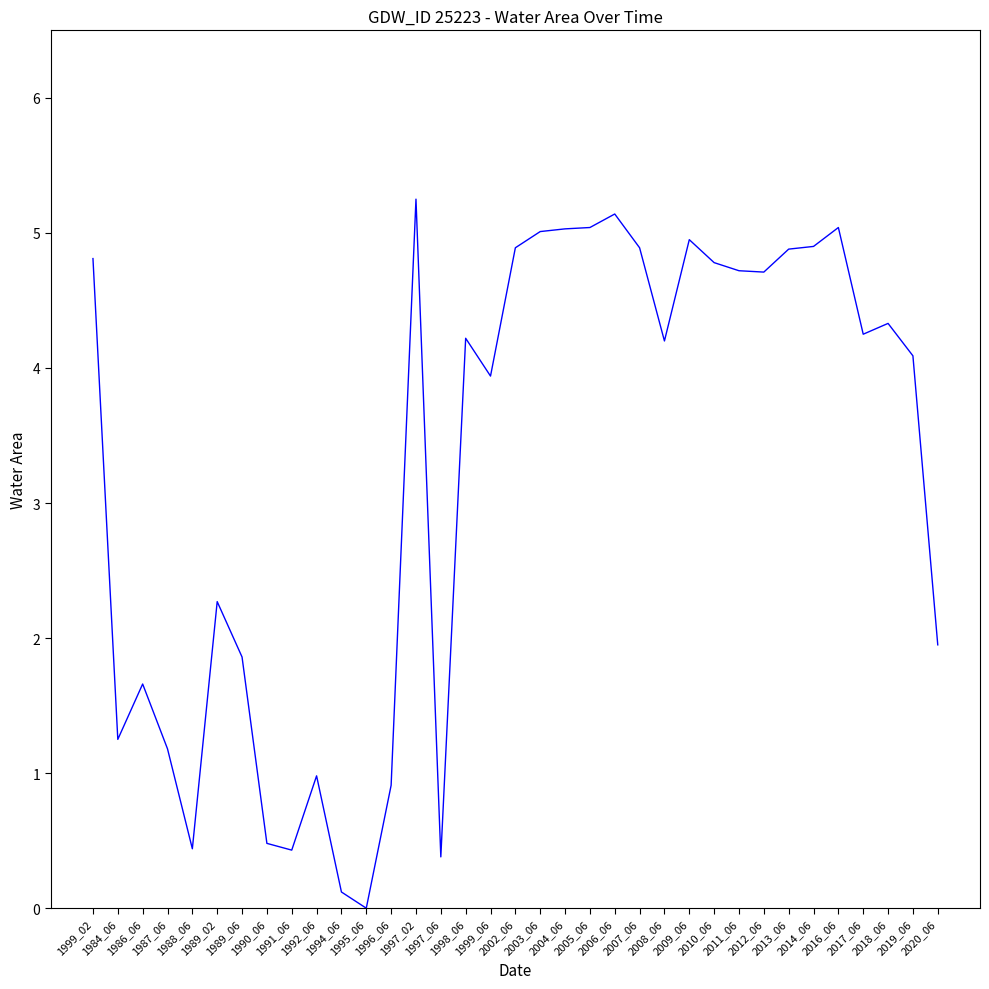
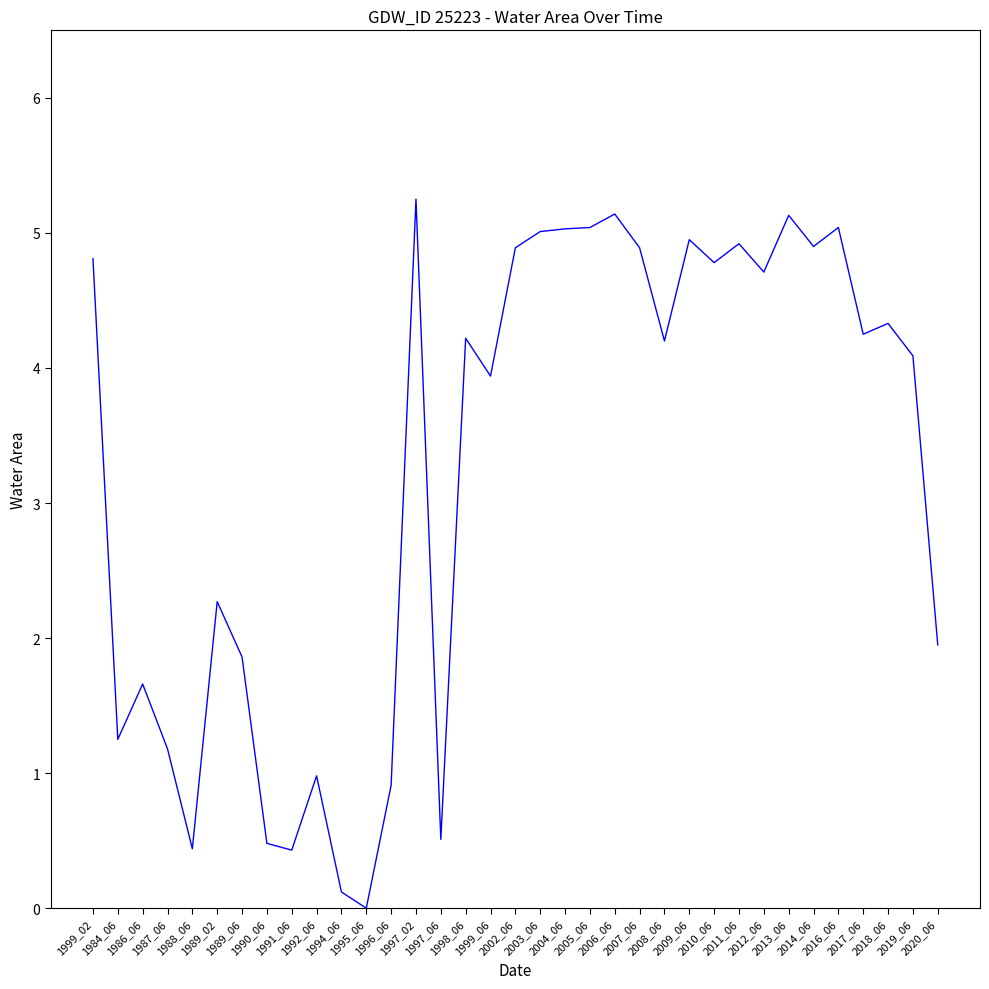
  {
    "1999_02": 4.81,
    "1984_06": 1.25,
    "1986_06": 1.66,
    "1987_06": 1.18,
    "1988_06": 0.44,
    "1989_02": 2.27,
    "1989_06": 1.86,
    "1990_06": 0.48,
    "1991_06": 0.43,
    "1992_06": 0.98,
    "1994_06": 0.12,
    "1995_06": 0.00,
    "1996_06": 0.91,
    "1997_02": 5.25,
-   "1997_06": 0.38,
+   "1997_06": 0.51,
    "1998_06": 4.22,
    "1999_06": 3.94,
    "2002_06": 4.89,
    "2003_06": 5.01,
    "2004_06": 5.03,
    "2005_06": 5.04,
    "2006_06": 5.14,
    "2007_06": 4.89,
    "2008_06": 4.20,
    "2009_06": 4.95,
    "2010_06": 4.78,
-   "2011_06": 4.72,
+   "2011_06": 4.92,
    "2012_06": 4.71,
-   "2013_06": 4.88,
+   "2013_06": 5.13,
    "2014_06": 4.90,
    "2016_06": 5.04,
    "2017_06": 4.25,
    "2018_06": 4.33,
    "2019_06": 4.09,
    "2020_06": 1.95
  }
